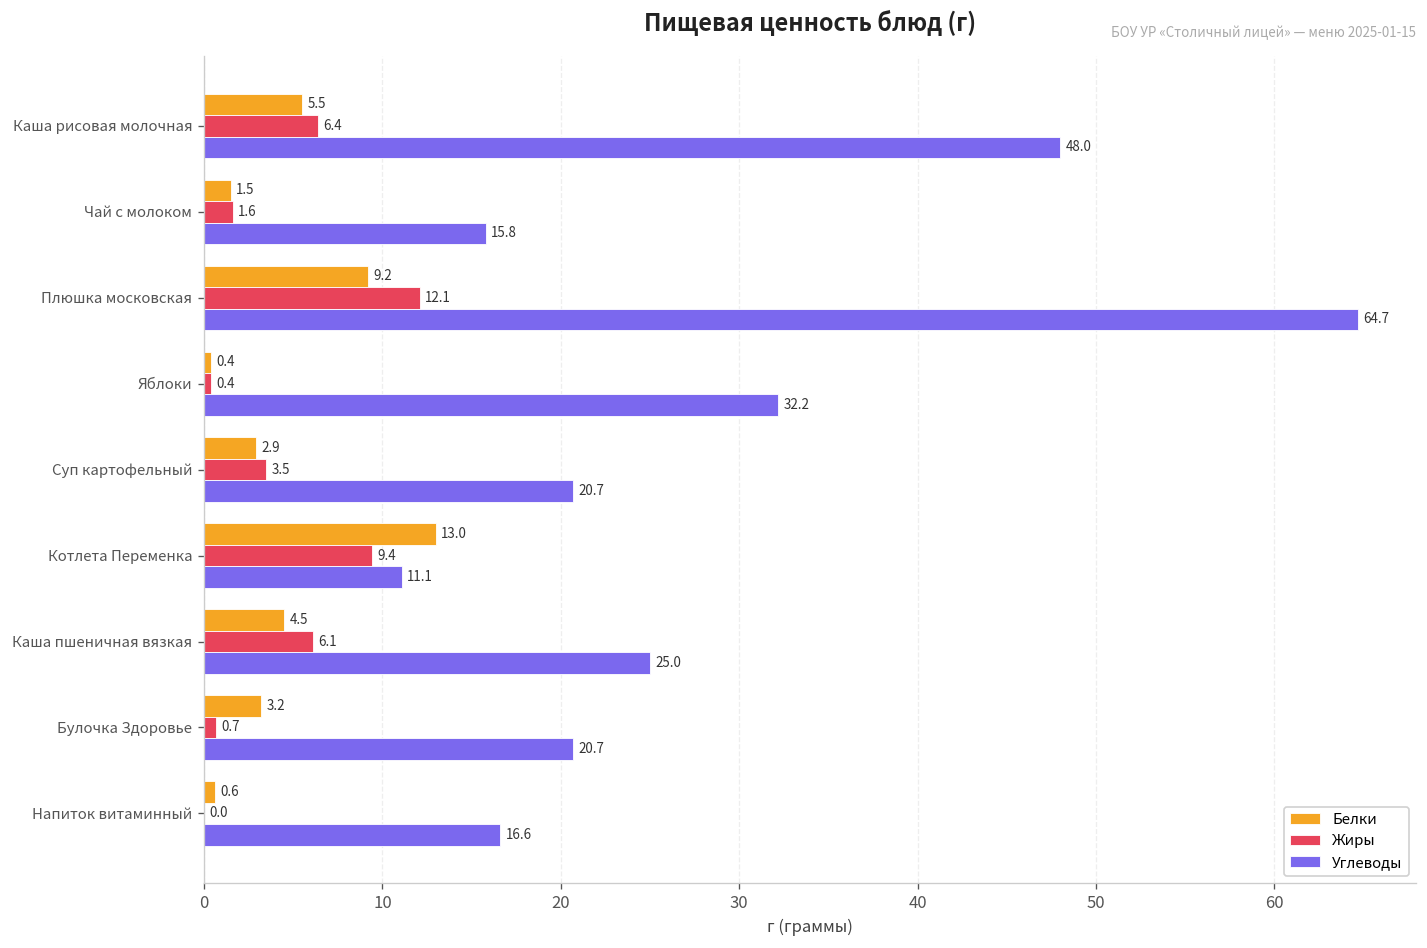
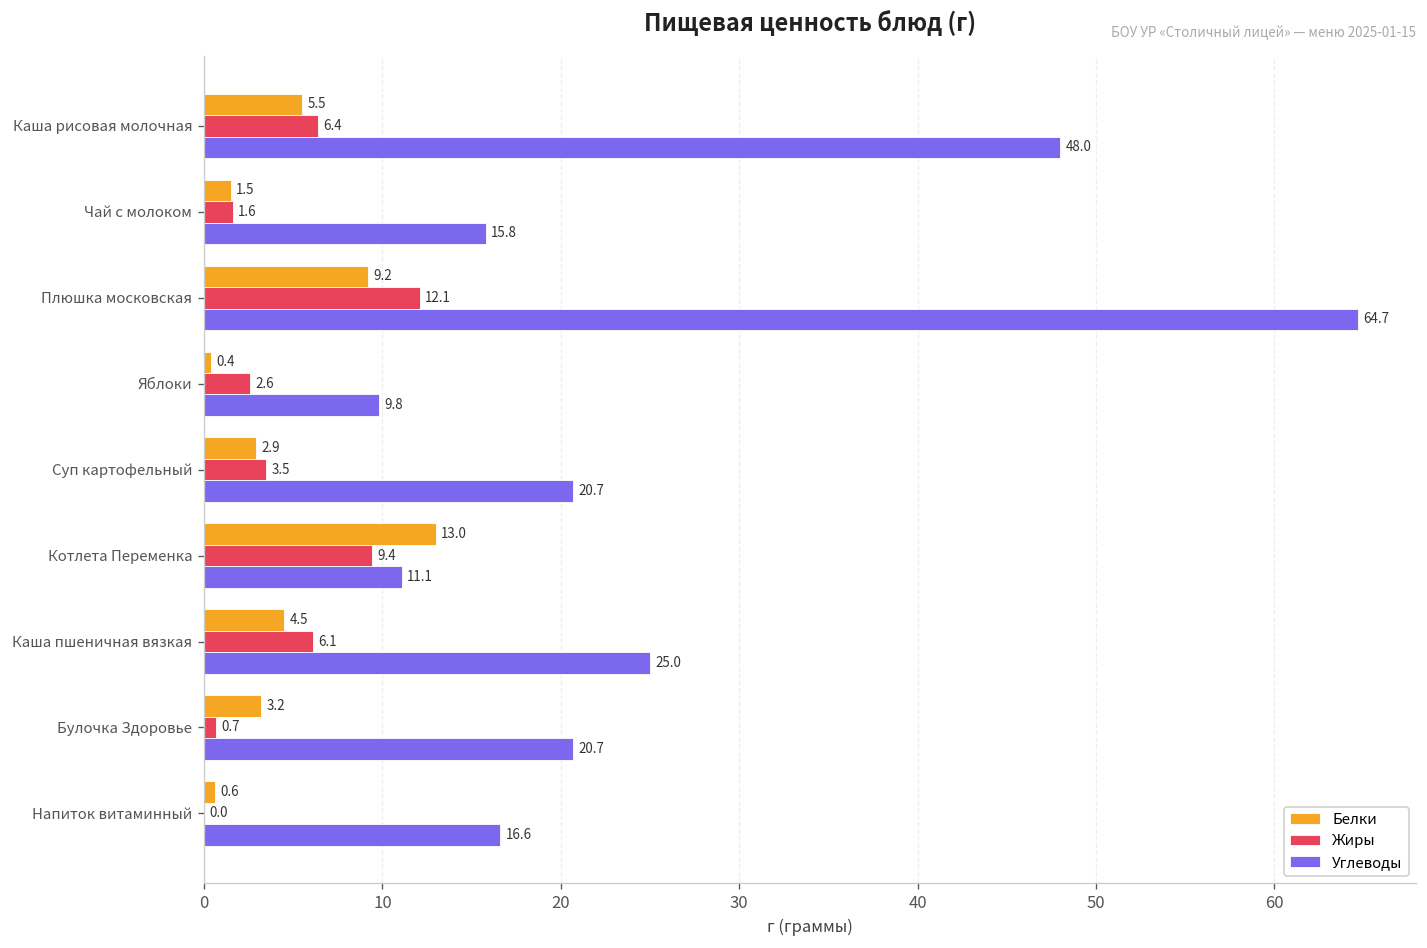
  {
    "Белки": {
      "Каша рисовая молочная": 5.5,
      "Чай с молоком": 1.5,
      "Плюшка московская": 9.2,
      "Яблоки": 0.4,
      "Суп картофельный": 2.9,
      "Котлета Переменка": 13.0,
      "Каша пшеничная вязкая": 4.5,
      "Булочка Здоровье": 3.2,
      "Напиток витаминный": 0.6
    },
    "Жиры": {
      "Каша рисовая молочная": 6.4,
      "Чай с молоком": 1.6,
      "Плюшка московская": 12.1,
-     "Яблоки": 0.4,
+     "Яблоки": 2.6,
      "Суп картофельный": 3.5,
      "Котлета Переменка": 9.4,
      "Каша пшеничная вязкая": 6.1,
      "Булочка Здоровье": 0.7,
      "Напиток витаминный": 0.0
    },
    "Углеводы": {
      "Каша рисовая молочная": 48.0,
      "Чай с молоком": 15.8,
      "Плюшка московская": 64.7,
-     "Яблоки": 32.2,
+     "Яблоки": 9.8,
      "Суп картофельный": 20.7,
      "Котлета Переменка": 11.1,
      "Каша пшеничная вязкая": 25.0,
      "Булочка Здоровье": 20.7,
      "Напиток витаминный": 16.6
    }
  }
